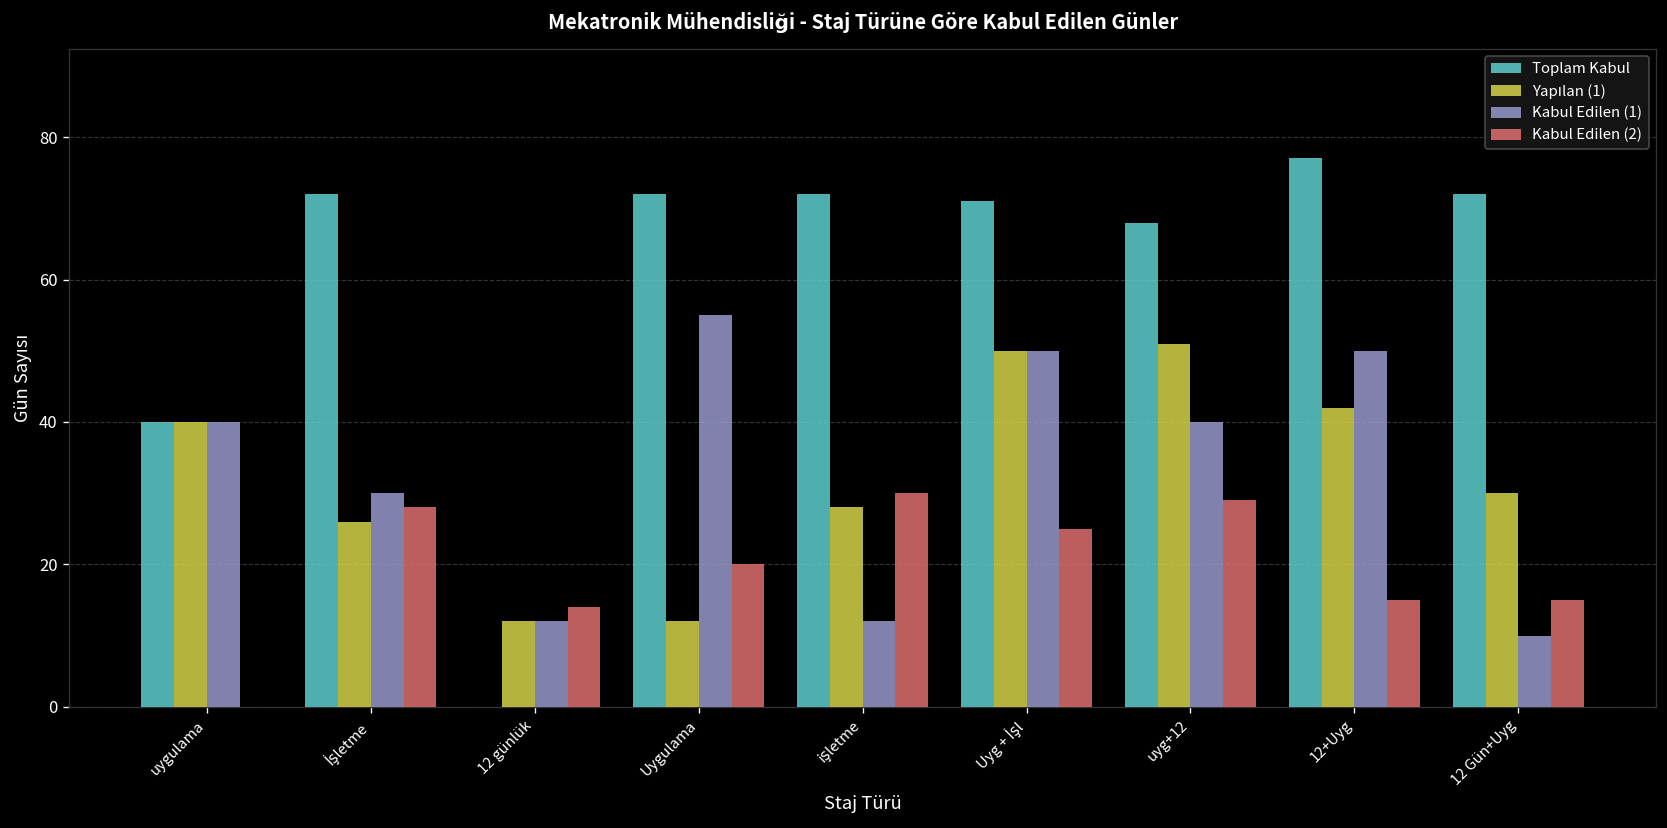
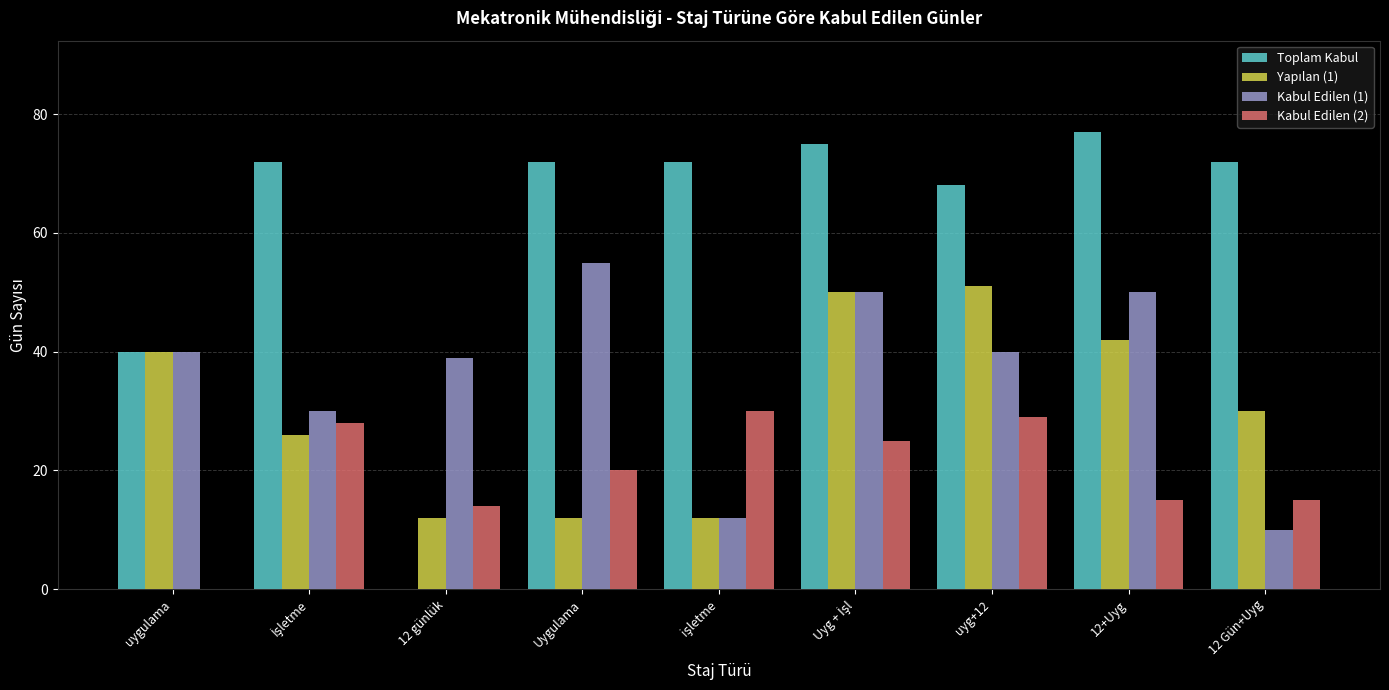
  {
    "Toplam Kabul": {
      "uygulama": 40,
      "İşletme": 72,
      "12 günlük": 0,
      "Uygulama": 72,
      "işletme": 72,
-     "Uyg + İşl": 71,
+     "Uyg + İşl": 75,
      "uyg+12": 68,
      "12+Uyg": 77,
      "12 Gün+Uyg": 72
    },
    "Yapılan (1)": {
      "uygulama": 40,
      "İşletme": 26,
      "12 günlük": 12,
      "Uygulama": 12,
-     "işletme": 28,
+     "işletme": 12,
      "Uyg + İşl": 50,
      "uyg+12": 51,
      "12+Uyg": 42,
      "12 Gün+Uyg": 30
    },
    "Kabul Edilen (1)": {
      "uygulama": 40,
      "İşletme": 30,
-     "12 günlük": 12,
+     "12 günlük": 39,
      "Uygulama": 55,
      "işletme": 12,
      "Uyg + İşl": 50,
      "uyg+12": 40,
      "12+Uyg": 50,
      "12 Gün+Uyg": 10
    },
    "Kabul Edilen (2)": {
      "uygulama": 0,
      "İşletme": 28,
      "12 günlük": 14,
      "Uygulama": 20,
      "işletme": 30,
      "Uyg + İşl": 25,
      "uyg+12": 29,
      "12+Uyg": 15,
      "12 Gün+Uyg": 15
    }
  }
